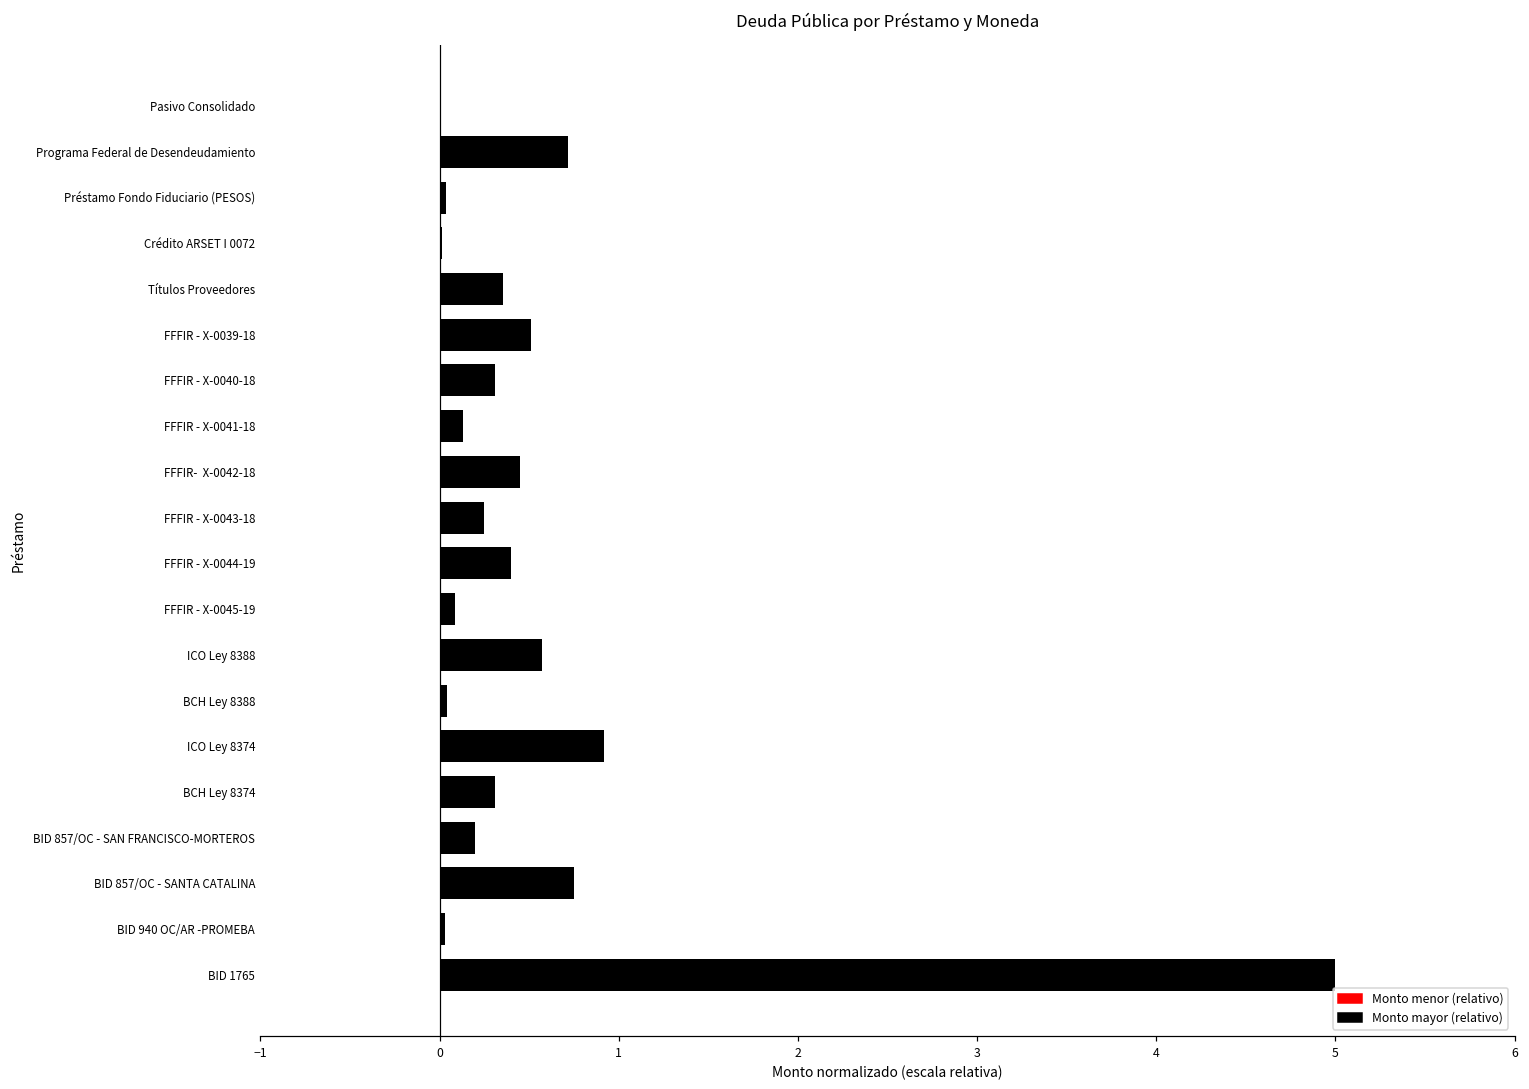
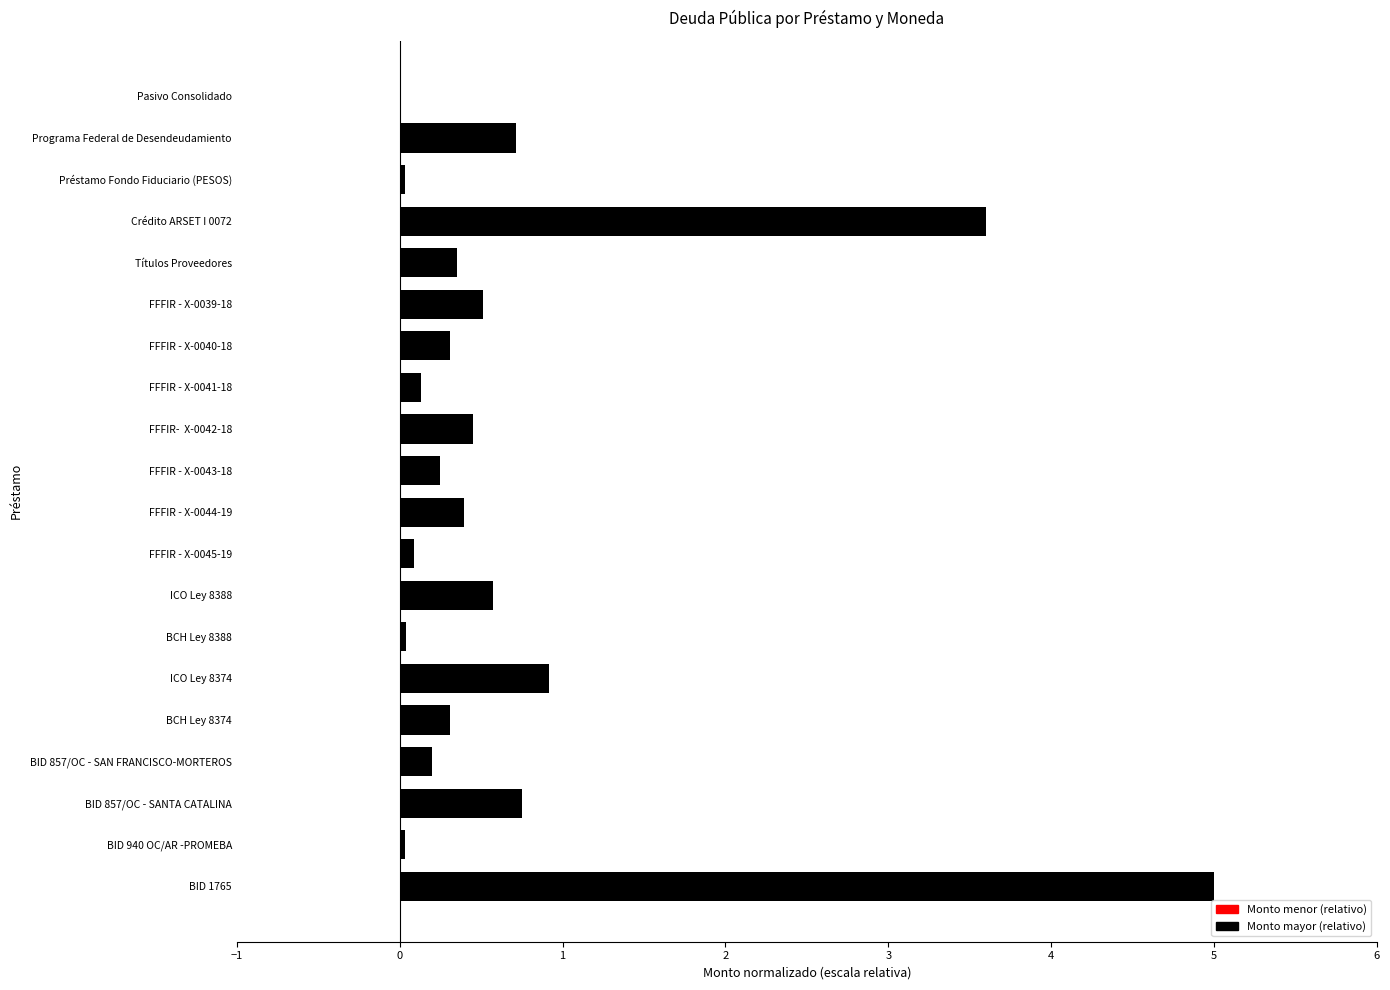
  {
    "Programa Federal de Desendeudamiento": 0.72,
    "Préstamo Fondo Fiduciario (PESOS)": 0.03,
-   "Crédito ARSET I 0072": 0.01,
+   "Crédito ARSET I 0072": 3.60,
    "Títulos Proveedores": 0.35,
    "FFFIR - X-0039-18": 0.51,
    "FFFIR - X-0040-18": 0.31,
    "FFFIR - X-0041-18": 0.13,
    "FFFIR- X-0042-18": 0.45,
    "FFFIR - X-0043-18": 0.25,
    "FFFIR - X-0044-19": 0.40,
    "FFFIR - X-0045-19": 0.09,
    "ICO Ley 8388": 0.57,
    "BCH Ley 8388": 0.04,
    "ICO Ley 8374": 0.92,
    "BCH Ley 8374": 0.31,
    "BID 857/OC - SAN FRANCISCO-MORTEROS": 0.20,
    "BID 857/OC - SANTA CATALINA": 0.75,
    "BID 940 OC/AR -PROMEBA": 0.03,
    "BID 1765": 5.00
  }
